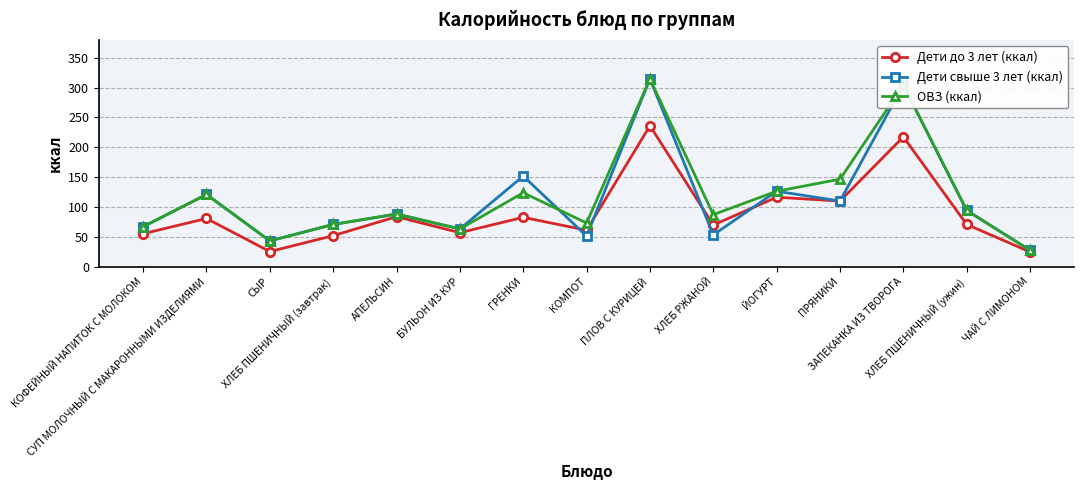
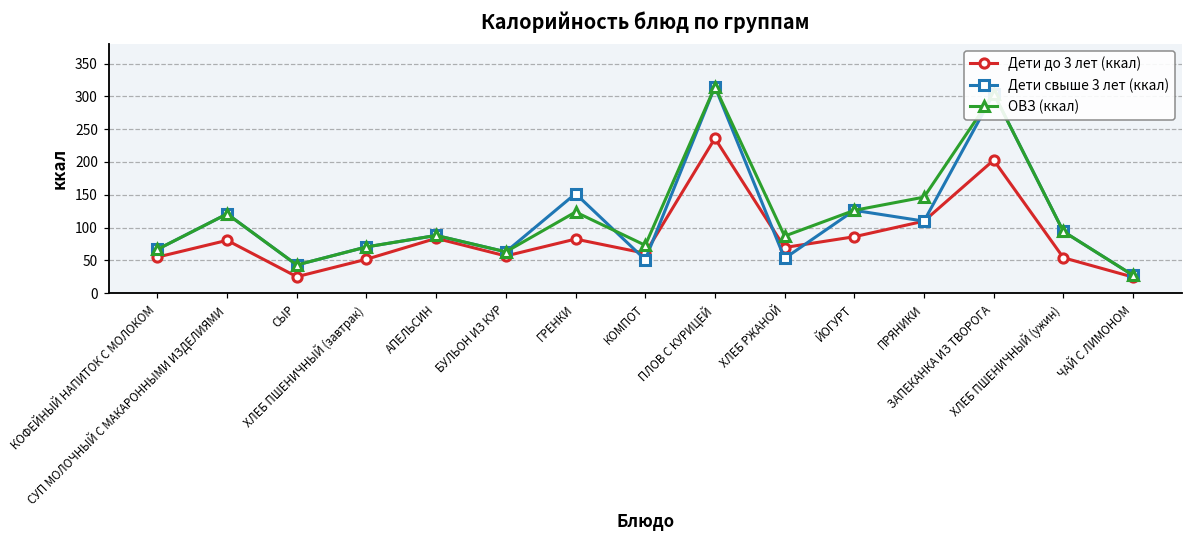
  {
    "Дети до 3 лет (ккал)": {
      "КОФЕЙНЫЙ НАПИТОК С МОЛОКОМ": 50,
      "СУП МОЛОЧНЫЙ С МАКАРОННЫМИ ИЗДЕЛИЯМИ": 80,
      "СЫР": 30,
      "ХЛЕБ ПШЕНИЧНЫЙ (завтрак)": 50,
      "АПЕЛЬСИН": 80,
      "БУЛЬОН ИЗ КУР": 60,
      "ГРЕНКИ": 80,
      "КОМПОТ": 60,
      "ПЛОВ С КУРИЦЕЙ": 240,
      "ХЛЕБ РЖАНОЙ": 70,
-     "ЙОГУРТ": 120,
-     "ЗАПЕКАНКА ИЗ ТВОРОГА": 220,
-     "ХЛЕБ ПШЕНИЧНЫЙ (ужин)": 70
+     "ЙОГУРТ": 90,
+     "ЗАПЕКАНКА ИЗ ТВОРОГА": 200,
+     "ХЛЕБ ПШЕНИЧНЫЙ (ужин)": 50
    },
    "Дети свыше 3 лет (ккал)": {
      "ГРЕНКИ": 150,
      "КОМПОТ": 50,
      "ХЛЕБ РЖАНОЙ": 50
    },
    "ОВЗ (ккал)": {
      "ГРЕНКИ": 120,
      "КОМПОТ": 70,
      "ХЛЕБ РЖАНОЙ": 90,
      "ПРЯНИКИ": 150
    }
  }
